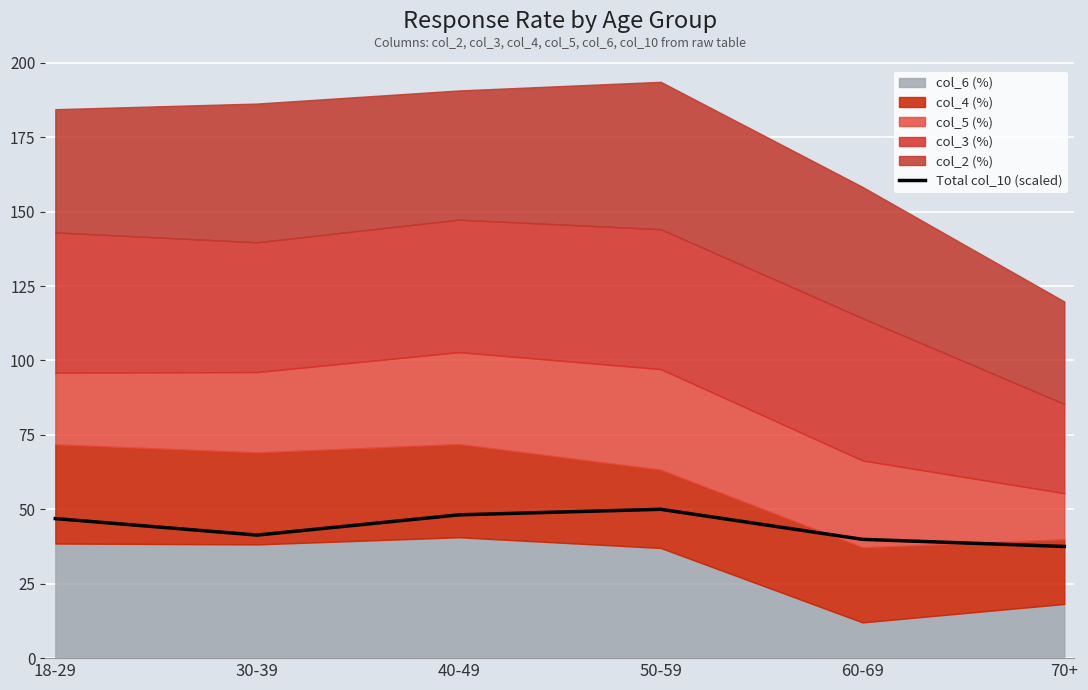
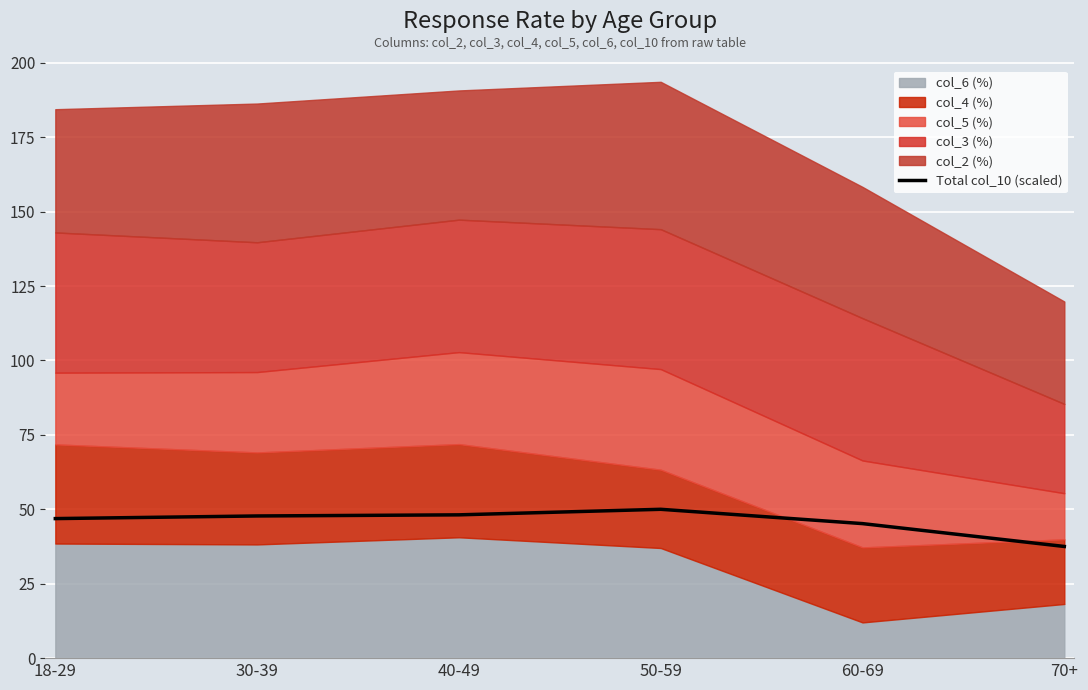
  {
    "Total col_10 (scaled)": {
      "18-29": 47,
-     "30-39": 41,
+     "30-39": 48,
      "40-49": 48,
      "50-59": 50,
-     "60-69": 40,
+     "60-69": 45,
      "70+": 38
    },
    "col_6 (%)": {
      "18-29": 39,
      "30-39": 38,
      "40-49": 41,
      "50-59": 37,
      "60-69": 12,
      "70+": 18
    }
  }
